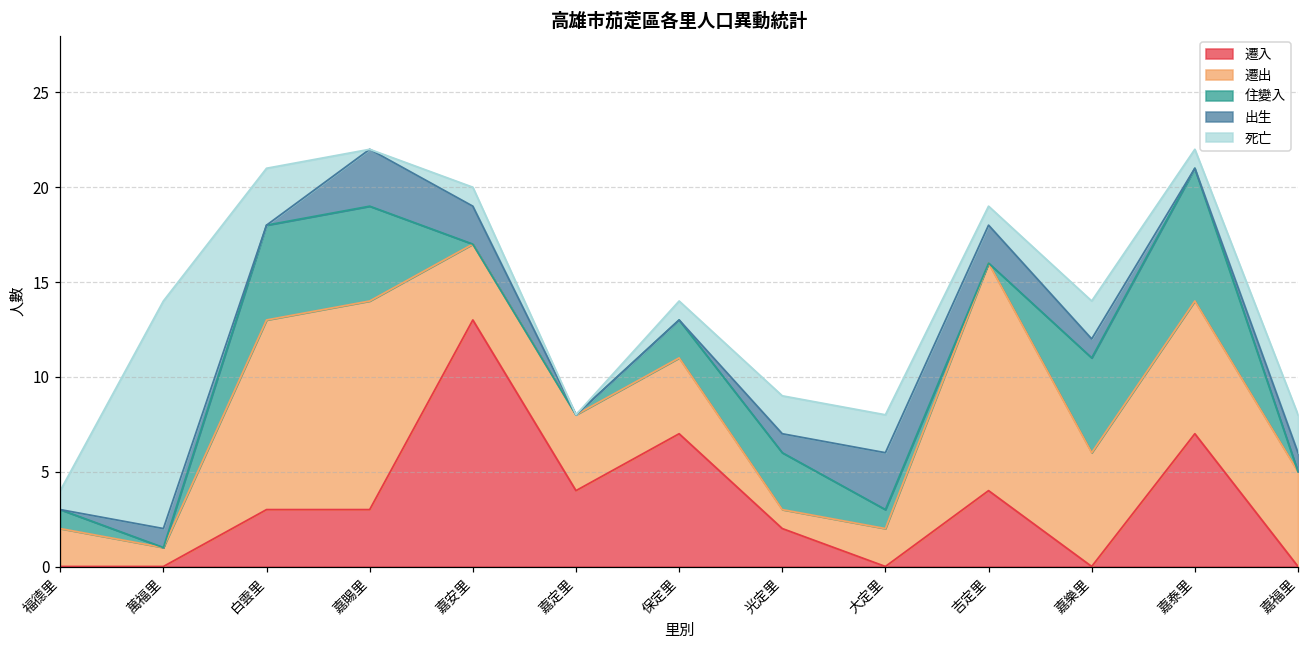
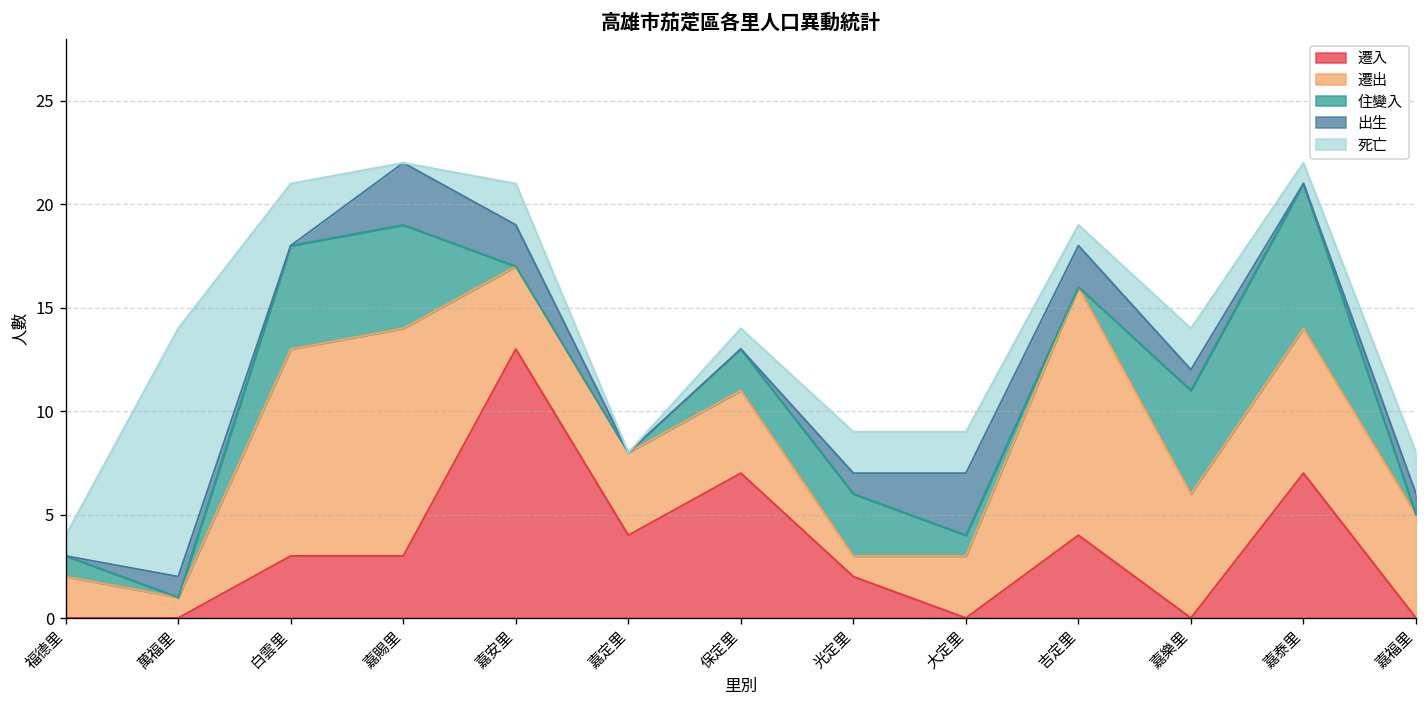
  {
    "遷入": {
      "福德里": 0,
      "萬福里": 0,
      "白雲里": 3,
      "嘉賜里": 3,
      "嘉安里": 13,
      "嘉定里": 4,
      "保定里": 7,
      "光定里": 2,
      "大定里": 0,
      "吉定里": 4,
      "嘉樂里": 0,
      "嘉泰里": 7,
      "嘉福里": 0
    },
    "遷出": {
      "福德里": 2,
      "白雲里": 10,
      "嘉賜里": 11,
      "保定里": 4,
      "光定里": 1,
-     "大定里": 2,
+     "大定里": 3,
      "嘉樂里": 6,
      "嘉泰里": 7
    },
    "死亡": {
      "福德里": 1,
      "萬福里": 12,
      "白雲里": 3,
-     "嘉安里": 1,
+     "嘉安里": 2,
      "保定里": 1,
      "光定里": 2,
      "大定里": 2,
      "吉定里": 1,
      "嘉樂里": 2,
      "嘉泰里": 1,
      "嘉福里": 2
    }
  }
